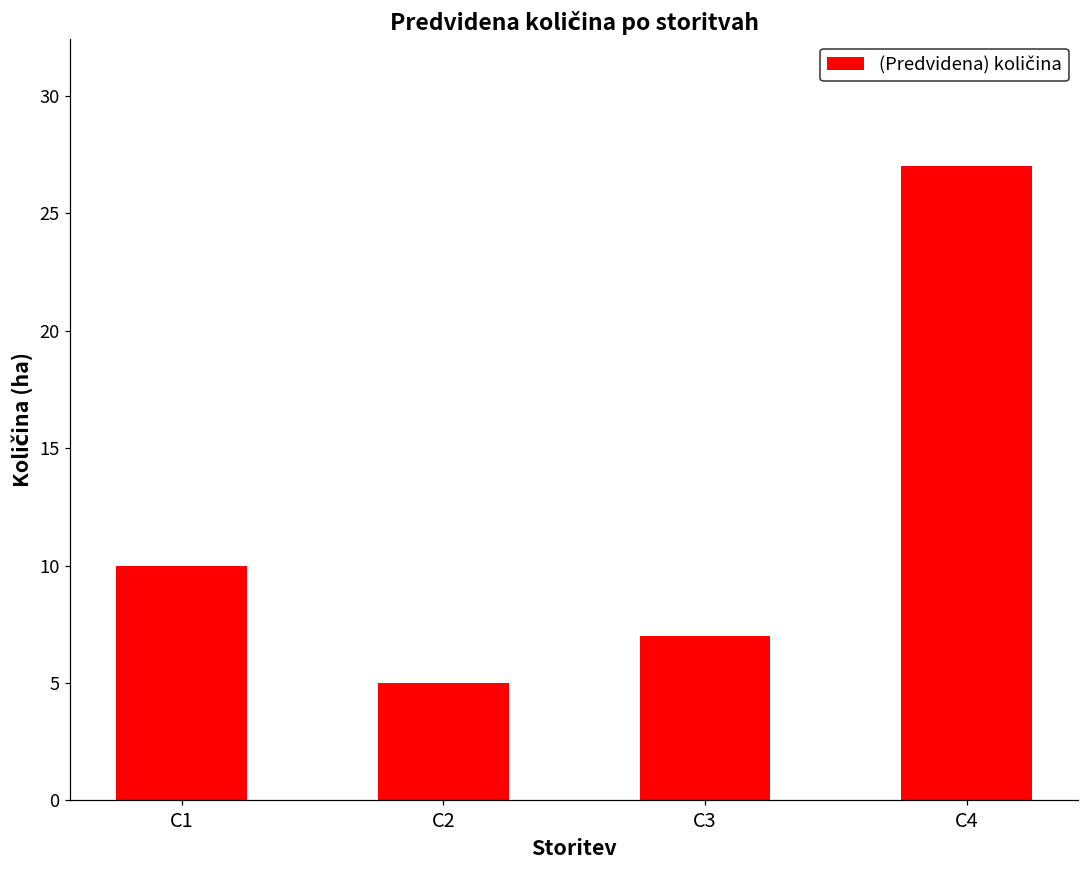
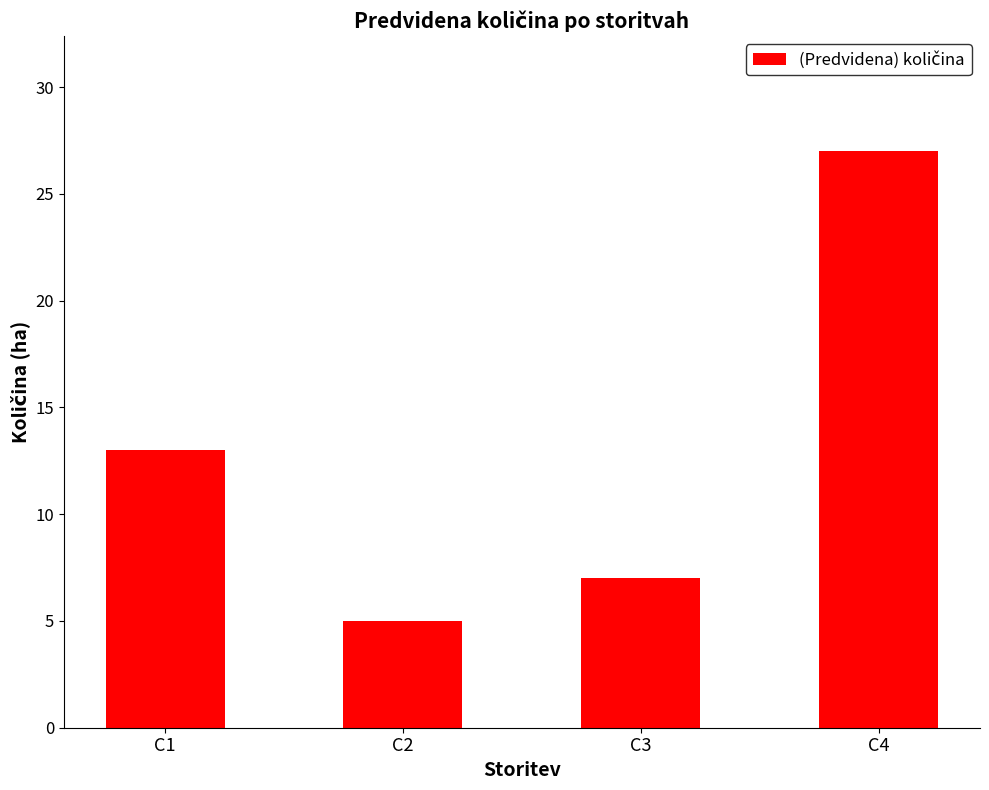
  {
-   "C1": 10,
+   "C1": 13,
    "C2": 5,
    "C3": 7,
    "C4": 27
  }
